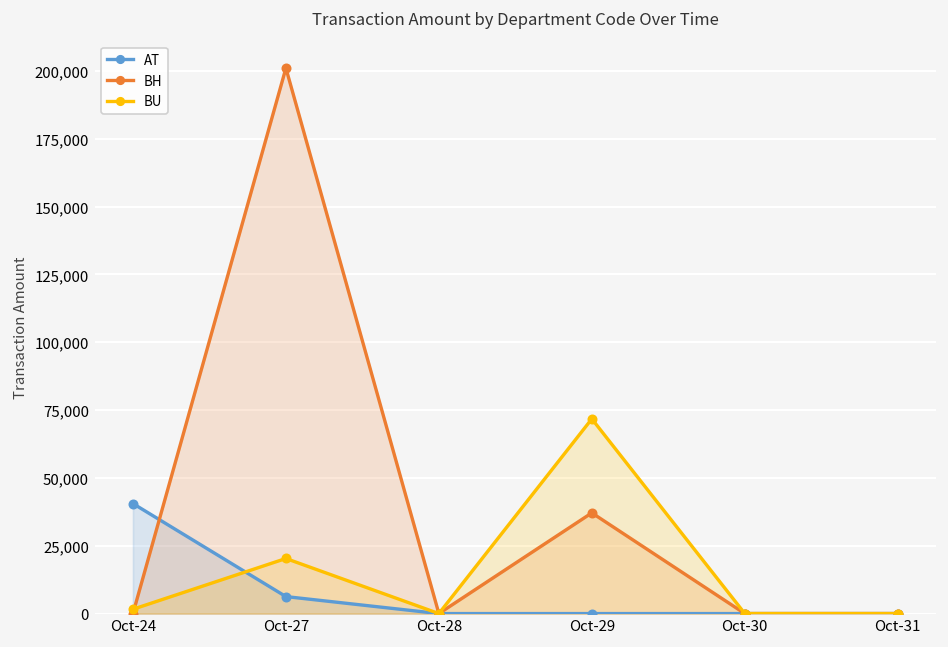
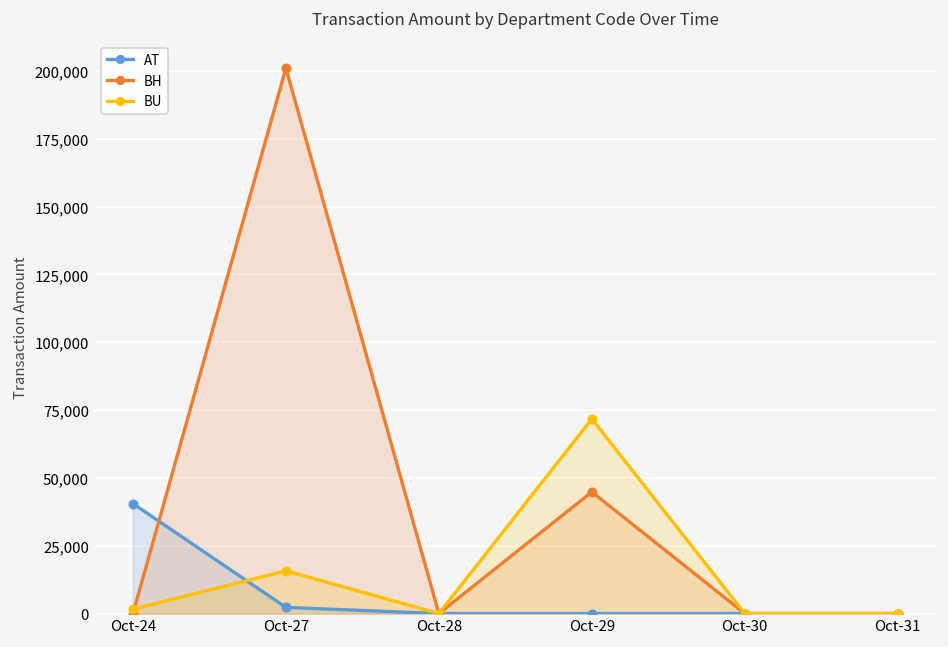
  {
    "AT": {
      "Oct-24": "41,000",
-     "Oct-27": "6,000",
+     "Oct-27": "2,000",
      "Oct-29": "0"
    },
    "BH": {
      "Oct-24": "0",
      "Oct-27": "201,000",
-     "Oct-29": "37,000"
+     "Oct-29": "45,000"
    },
    "BU": {
      "Oct-24": "2,000",
-     "Oct-27": "20,000",
+     "Oct-27": "16,000",
      "Oct-29": "72,000"
    }
  }
